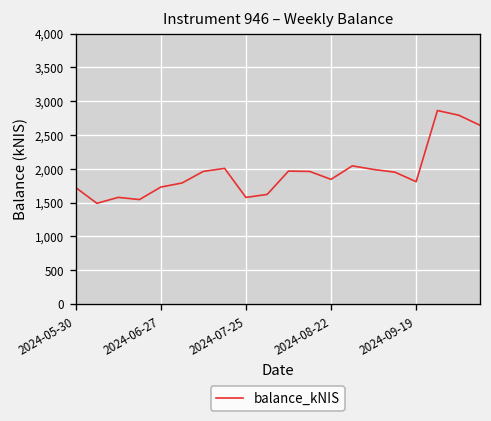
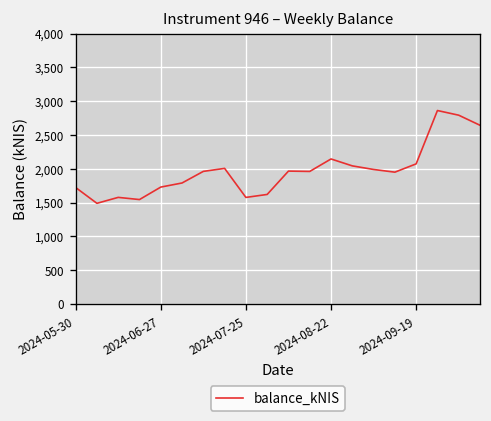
  {
    "2024-05-30": "1,700",
    "2024-06-27": "1,700",
    "2024-07-25": "1,600",
-   "2024-08-22": "1,800",
-   "2024-09-19": "1,800"
+   "2024-08-22": "2,100",
+   "2024-09-19": "2,100"
  }
